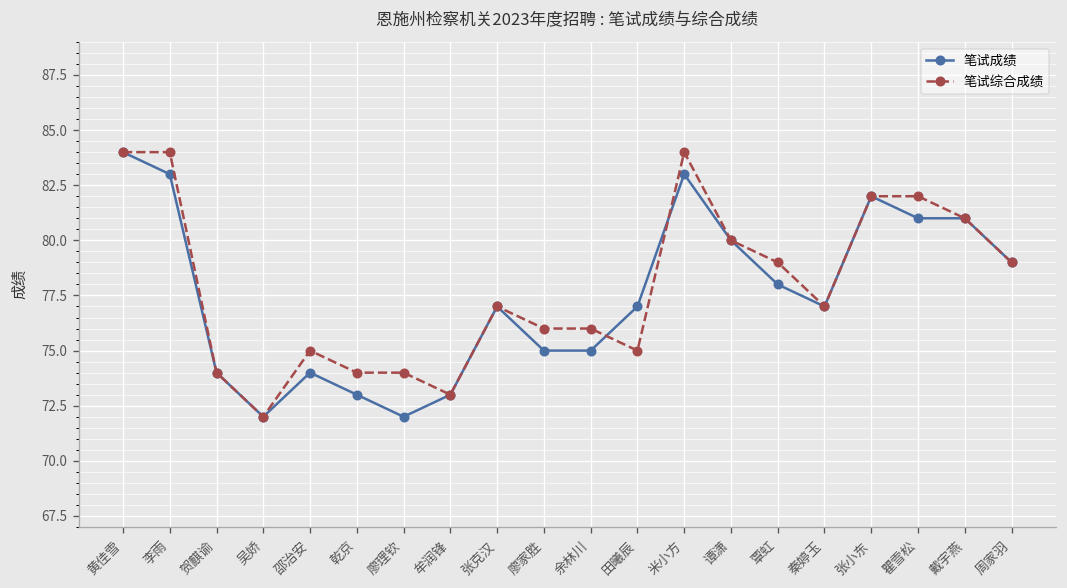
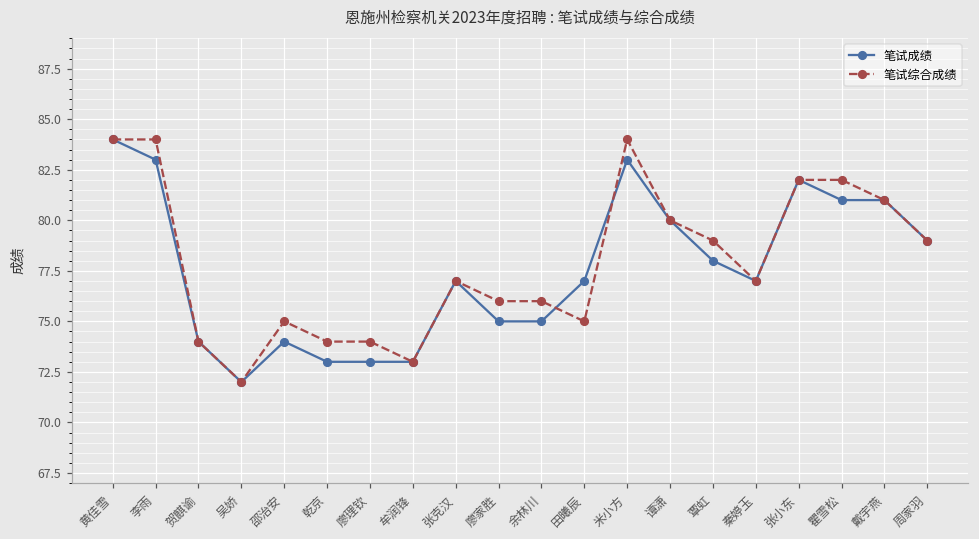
  {
    "笔试成绩": {
      "李雨": 83,
      "邵治安": 74,
      "乾京": 73,
-     "廖理钦": 72,
+     "廖理钦": 73,
      "廖家胜": 75,
      "余林川": 75,
      "田曦辰": 77,
      "米小方": 83,
      "覃虹": 78,
      "瞿雪松": 81
    },
    "笔试综合成绩": {
      "李雨": 84,
      "邵治安": 75,
      "乾京": 74,
      "廖理钦": 74,
      "廖家胜": 76,
      "余林川": 76,
      "田曦辰": 75,
      "米小方": 84,
      "覃虹": 79,
      "瞿雪松": 82
    }
  }
